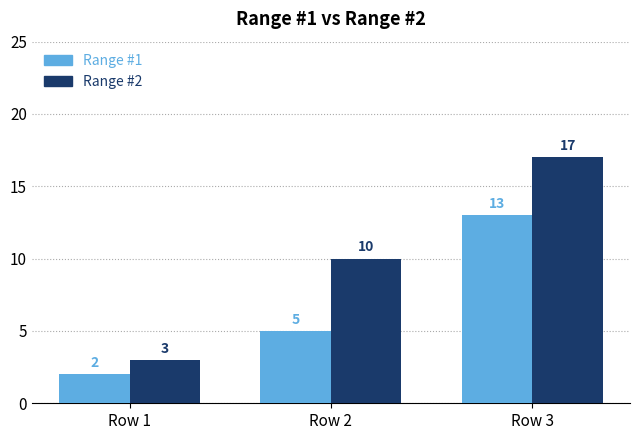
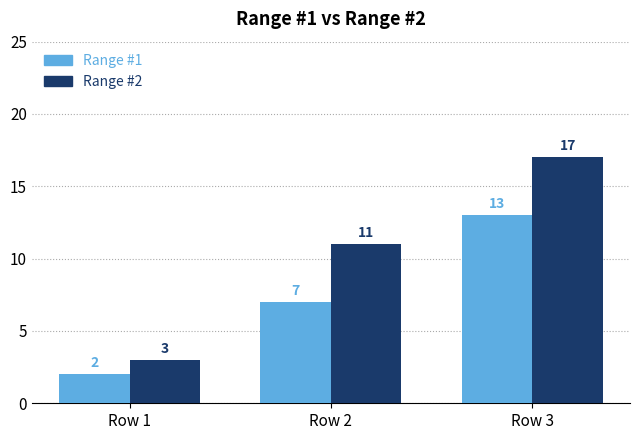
  {
    "Range #1": {
      "Row 1": 2,
-     "Row 2": 5,
+     "Row 2": 7,
      "Row 3": 13
    },
    "Range #2": {
      "Row 1": 3,
-     "Row 2": 10,
+     "Row 2": 11,
      "Row 3": 17
    }
  }
